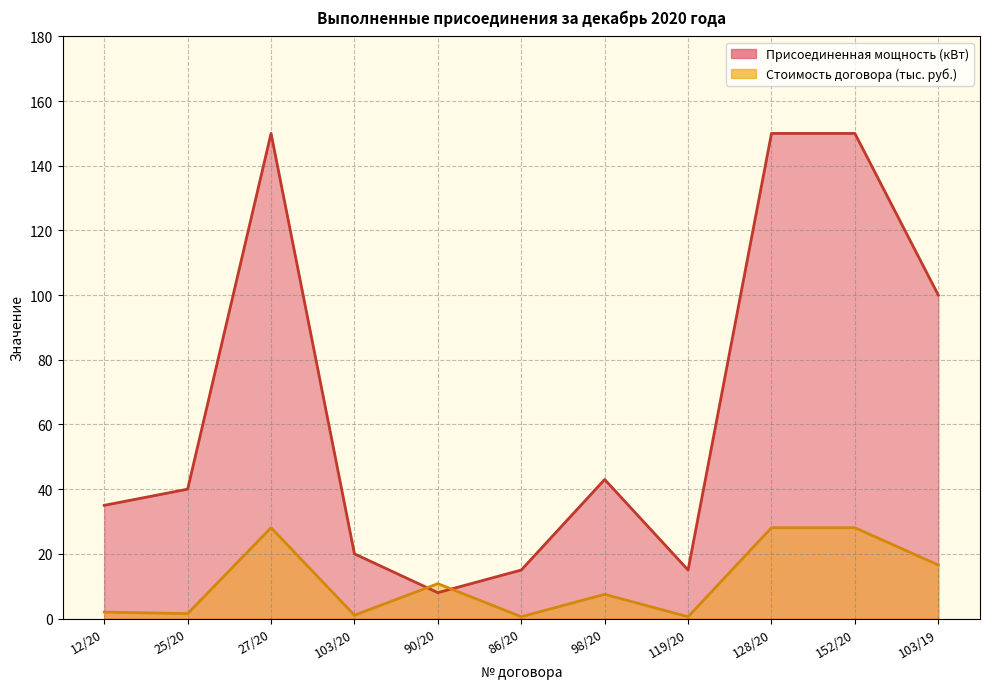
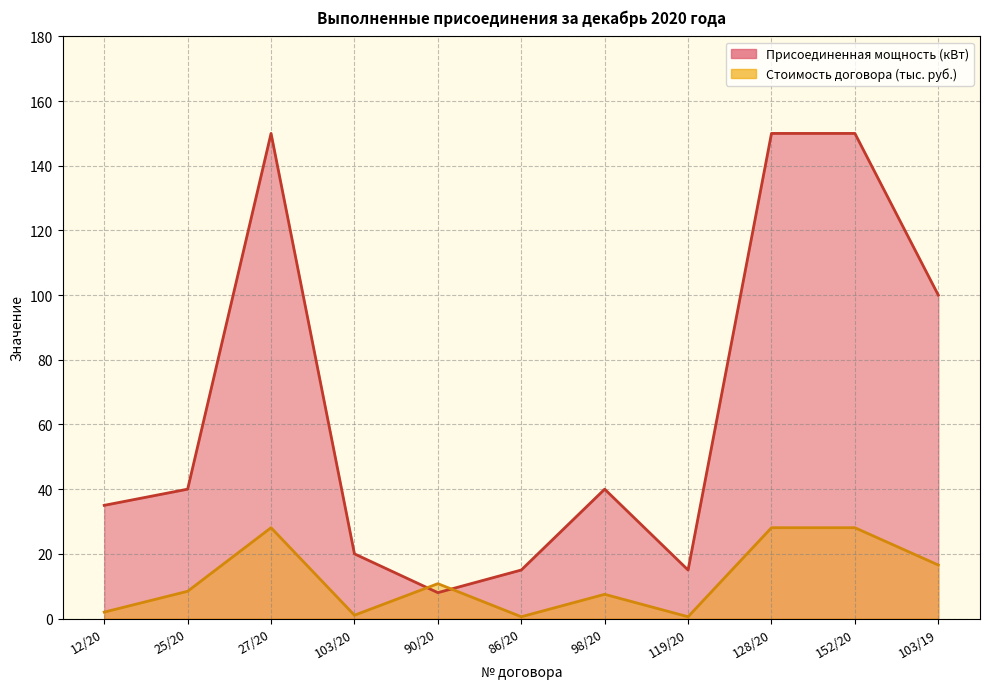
  {
    "Присоединенная мощность (кВт)": {
      "12/20": 35,
      "25/20": 40,
      "27/20": 150,
      "103/20": 20,
      "90/20": 8,
      "86/20": 15,
-     "98/20": 43,
+     "98/20": 40,
      "119/20": 15,
      "128/20": 150,
      "152/20": 150,
      "103/19": 100
    },
    "Стоимость договора (тыс. руб.)": {
      "12/20": 2,
-     "25/20": 2,
+     "25/20": 8,
      "27/20": 28,
      "103/20": 1,
      "90/20": 11,
      "86/20": 1,
      "98/20": 7,
      "119/20": 1,
      "128/20": 28,
      "152/20": 28,
      "103/19": 17
    }
  }
